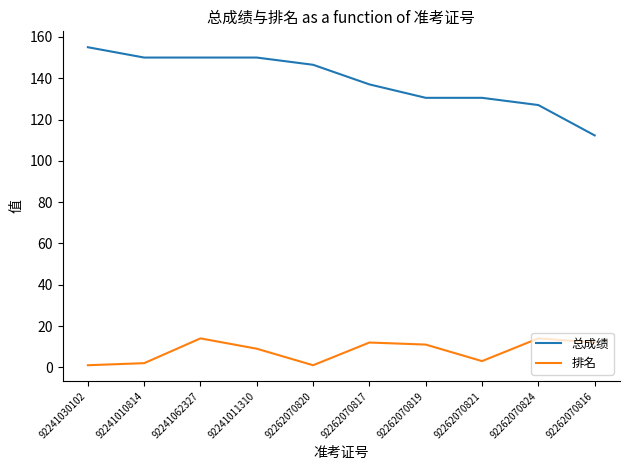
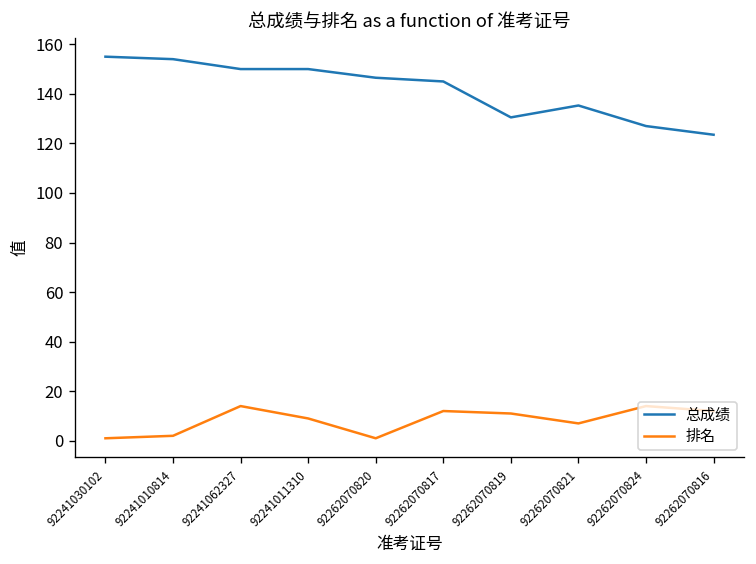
  {
    "总成绩": {
      "92241030102": 155,
-     "92241010814": 150,
+     "92241010814": 154,
      "92241062327": 150,
      "92241011310": 150,
      "92262070820": 147,
-     "92262070817": 137,
+     "92262070817": 145,
      "92262070819": 131,
-     "92262070821": 131,
+     "92262070821": 135,
      "92262070824": 127,
-     "92262070816": 112
+     "92262070816": 124
    },
    "排名": {
      "92241030102": 1,
      "92241010814": 2,
      "92241062327": 14,
      "92241011310": 9,
      "92262070820": 1,
      "92262070817": 12,
      "92262070819": 11,
-     "92262070821": 3
+     "92262070821": 7
    }
  }
